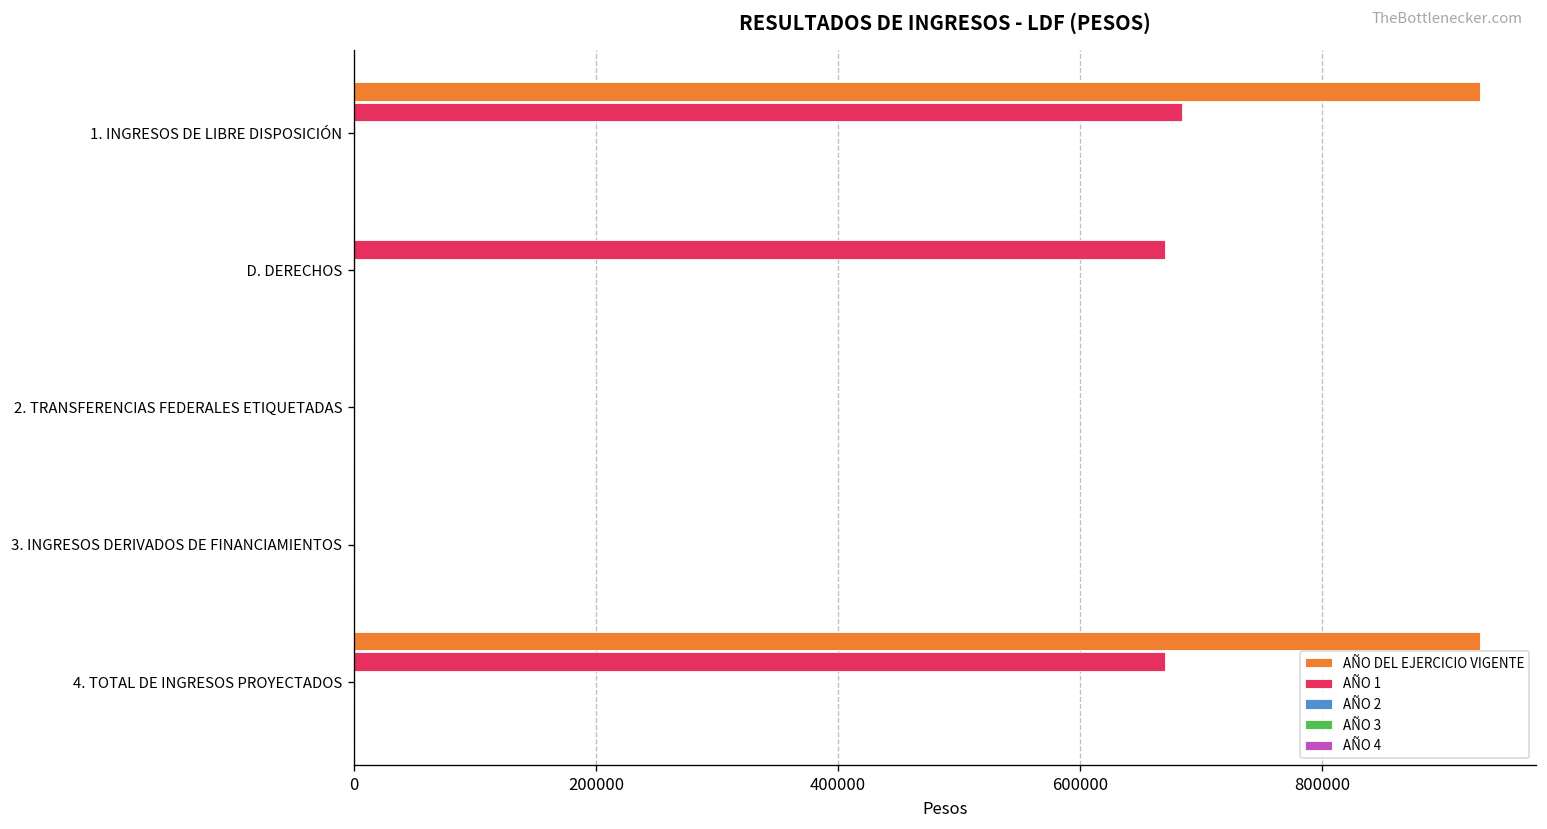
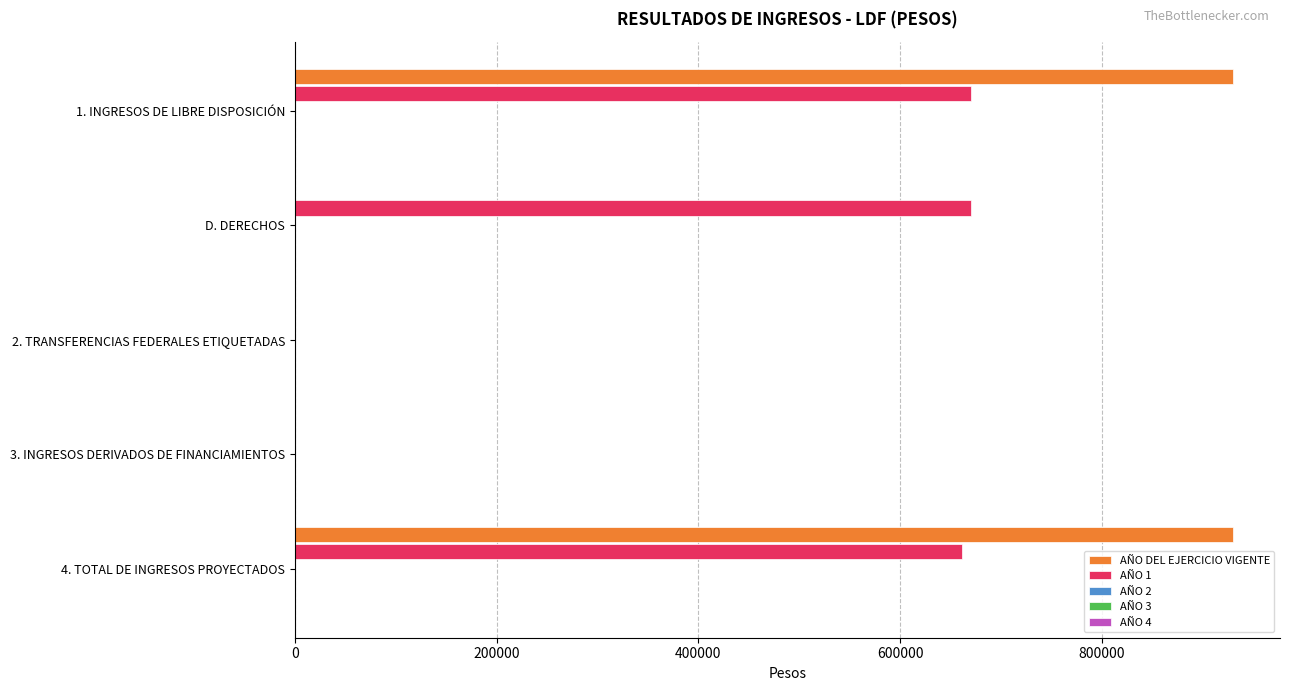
  {
    "AÑO DEL EJERCICIO VIGENTE": {
      "1. INGRESOS DE LIBRE DISPOSICIÓN": 930000,
      "D. DERECHOS": 0,
      "2. TRANSFERENCIAS FEDERALES ETIQUETADAS": 0,
      "3. INGRESOS DERIVADOS DE FINANCIAMIENTOS": 0,
      "4. TOTAL DE INGRESOS PROYECTADOS": 930000
    },
    "AÑO 1": {
-     "1. INGRESOS DE LIBRE DISPOSICIÓN": 684000,
+     "1. INGRESOS DE LIBRE DISPOSICIÓN": 670000,
      "D. DERECHOS": 670000,
      "2. TRANSFERENCIAS FEDERALES ETIQUETADAS": 0,
      "3. INGRESOS DERIVADOS DE FINANCIAMIENTOS": 0,
-     "4. TOTAL DE INGRESOS PROYECTADOS": 670000
+     "4. TOTAL DE INGRESOS PROYECTADOS": 662000
    },
    "AÑO 2": {
      "1. INGRESOS DE LIBRE DISPOSICIÓN": 0,
      "D. DERECHOS": 0,
      "2. TRANSFERENCIAS FEDERALES ETIQUETADAS": 0,
      "3. INGRESOS DERIVADOS DE FINANCIAMIENTOS": 0,
      "4. TOTAL DE INGRESOS PROYECTADOS": 0
    },
    "AÑO 3": {
      "1. INGRESOS DE LIBRE DISPOSICIÓN": 0,
      "D. DERECHOS": 0,
      "2. TRANSFERENCIAS FEDERALES ETIQUETADAS": 0,
      "3. INGRESOS DERIVADOS DE FINANCIAMIENTOS": 0,
      "4. TOTAL DE INGRESOS PROYECTADOS": 0
    },
    "AÑO 4": {
      "1. INGRESOS DE LIBRE DISPOSICIÓN": 0,
      "D. DERECHOS": 0,
      "2. TRANSFERENCIAS FEDERALES ETIQUETADAS": 0,
      "3. INGRESOS DERIVADOS DE FINANCIAMIENTOS": 0,
      "4. TOTAL DE INGRESOS PROYECTADOS": 0
    }
  }
